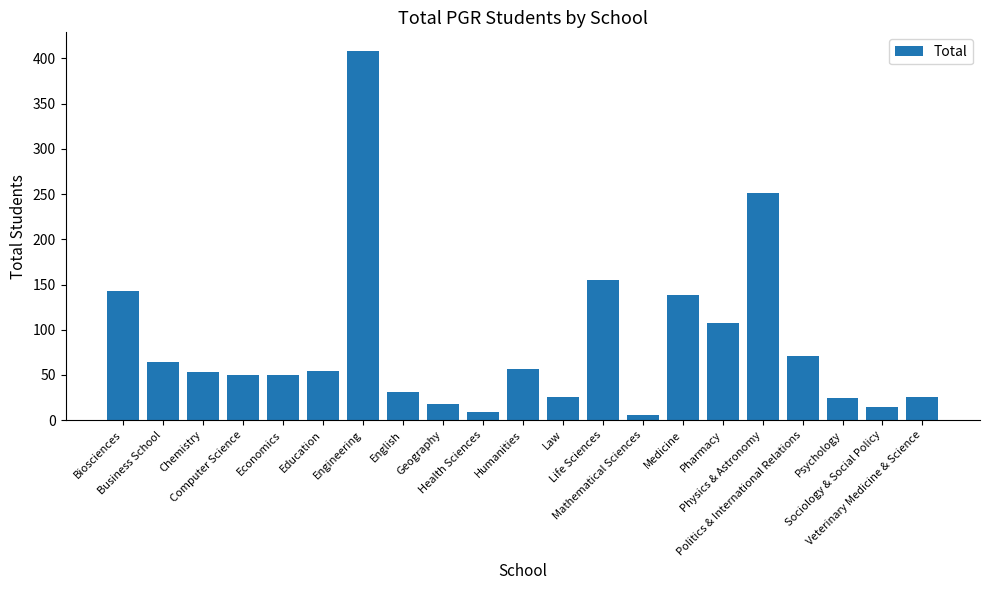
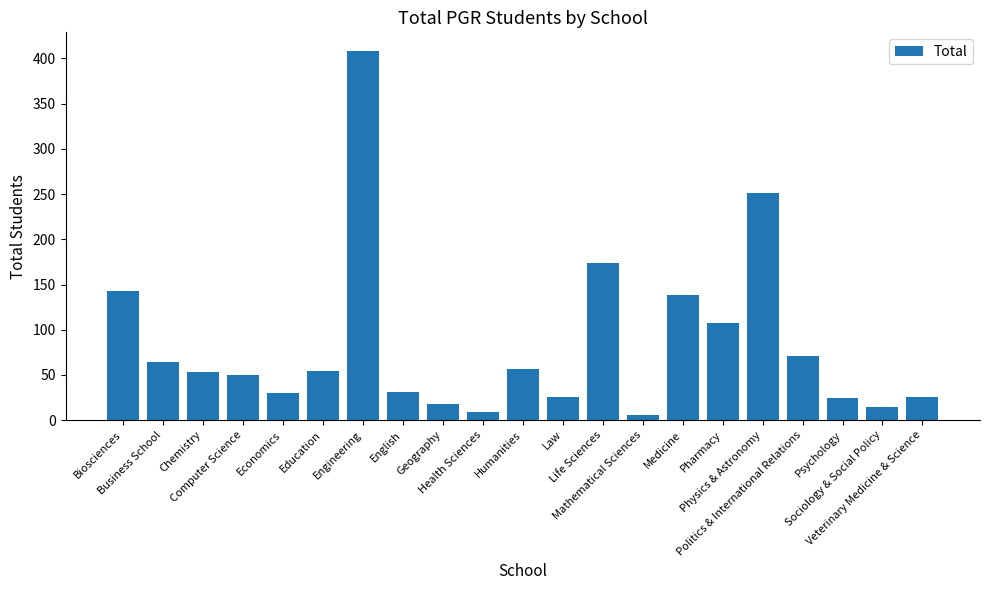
  {
    "Biosciences": 140,
    "Business School": 60,
    "Chemistry": 50,
    "Computer Science": 50,
-   "Economics": 50,
+   "Economics": 30,
    "Education": 50,
    "Engineering": 410,
    "English": 30,
    "Geography": 20,
    "Health Sciences": 10,
    "Humanities": 60,
    "Law": 30,
-   "Life Sciences": 160,
+   "Life Sciences": 170,
    "Mathematical Sciences": 10,
    "Medicine": 140,
    "Pharmacy": 110,
    "Physics & Astronomy": 250,
    "Politics & International Relations": 70,
    "Psychology": 20,
    "Sociology & Social Policy": 10,
    "Veterinary Medicine & Science": 30
  }
